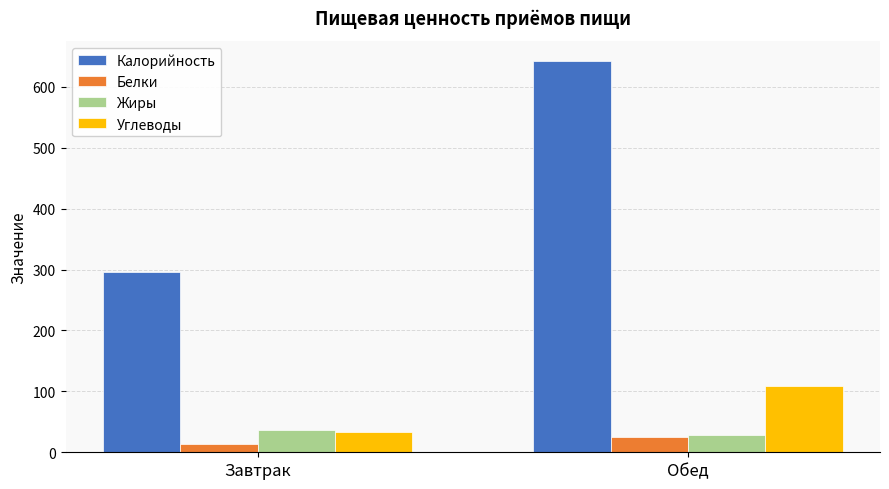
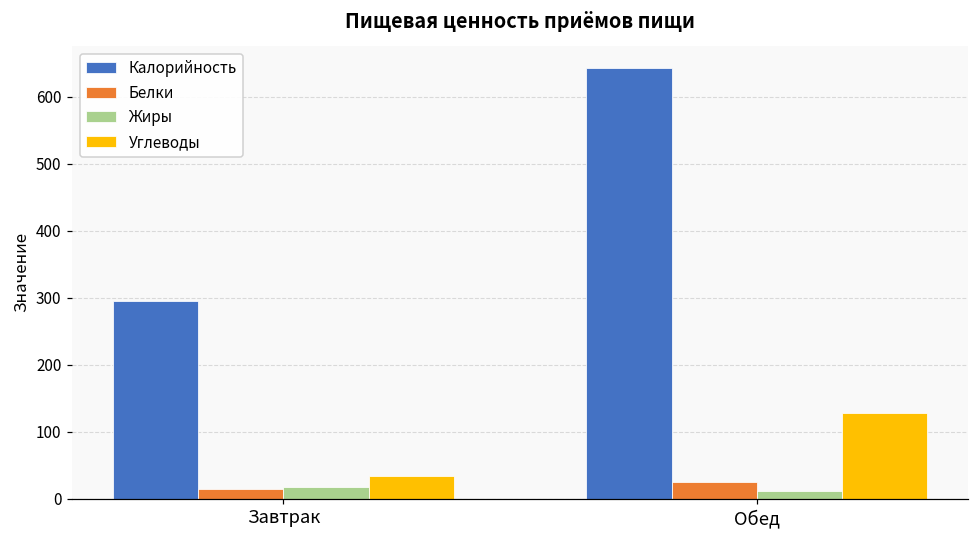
  {
    "Калорийность": {
      "Завтрак": 300,
      "Обед": 640
    },
    "Белки": {
      "Завтрак": 10,
      "Обед": 30
    },
    "Жиры": {
-     "Завтрак": 40,
-     "Обед": 30
+     "Завтрак": 20,
+     "Обед": 10
    },
    "Углеводы": {
      "Завтрак": 30,
-     "Обед": 110
+     "Обед": 130
    }
  }
